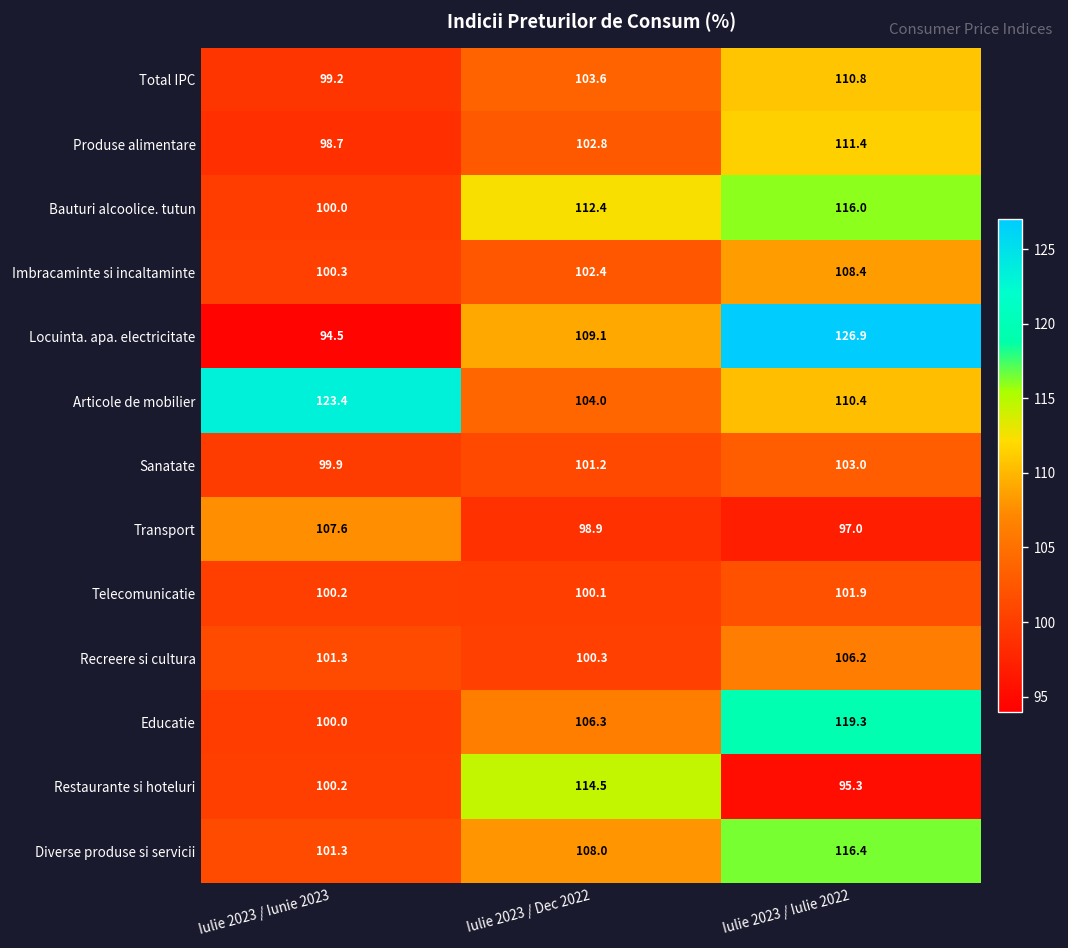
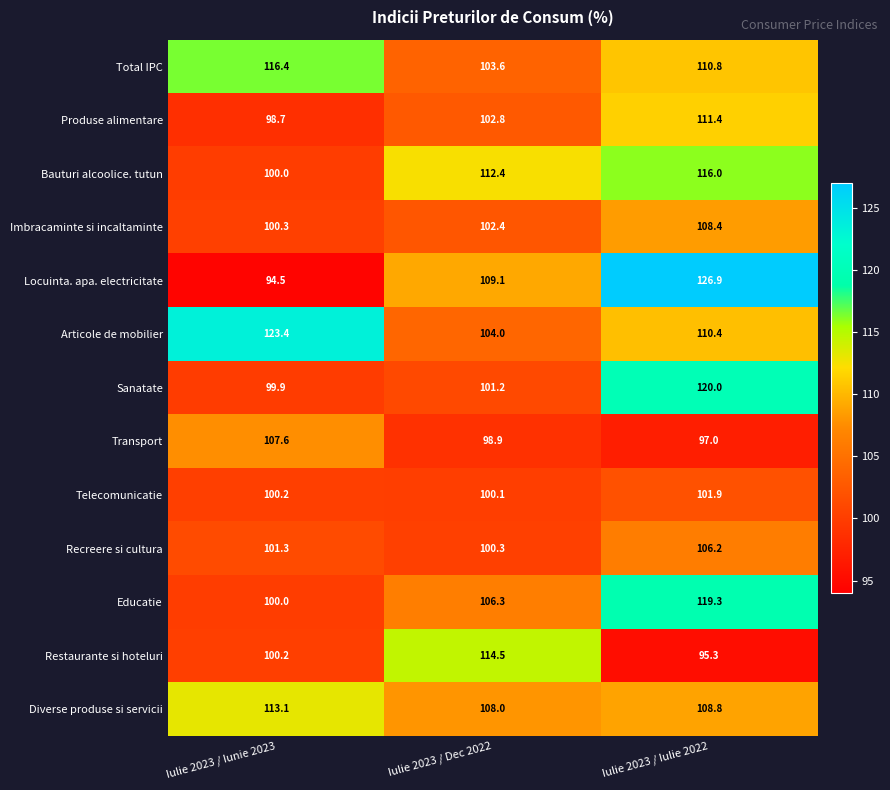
  {
    "Total IPC": {
-     "Iulie 2023 / Iunie 2023": 99.2,
+     "Iulie 2023 / Iunie 2023": 116.4,
      "Iulie 2023 / Dec 2022": 103.6,
      "Iulie 2023 / Iulie 2022": 110.8
    },
    "Produse alimentare": {
      "Iulie 2023 / Iunie 2023": 98.7,
      "Iulie 2023 / Dec 2022": 102.8,
      "Iulie 2023 / Iulie 2022": 111.4
    },
    "Bauturi alcoolice. tutun": {
      "Iulie 2023 / Iunie 2023": 100.0,
      "Iulie 2023 / Dec 2022": 112.4,
      "Iulie 2023 / Iulie 2022": 116.0
    },
    "Imbracaminte si incaltaminte": {
      "Iulie 2023 / Iunie 2023": 100.3,
      "Iulie 2023 / Dec 2022": 102.4,
      "Iulie 2023 / Iulie 2022": 108.4
    },
    "Locuinta. apa. electricitate": {
      "Iulie 2023 / Iunie 2023": 94.5,
      "Iulie 2023 / Dec 2022": 109.1,
      "Iulie 2023 / Iulie 2022": 126.9
    },
    "Articole de mobilier": {
      "Iulie 2023 / Iunie 2023": 123.4,
      "Iulie 2023 / Dec 2022": 104.0,
      "Iulie 2023 / Iulie 2022": 110.4
    },
    "Sanatate": {
      "Iulie 2023 / Iunie 2023": 99.9,
      "Iulie 2023 / Dec 2022": 101.2,
-     "Iulie 2023 / Iulie 2022": 103.0
+     "Iulie 2023 / Iulie 2022": 120.0
    },
    "Transport": {
      "Iulie 2023 / Iunie 2023": 107.6,
      "Iulie 2023 / Dec 2022": 98.9,
      "Iulie 2023 / Iulie 2022": 97.0
    },
    "Telecomunicatie": {
      "Iulie 2023 / Iunie 2023": 100.2,
      "Iulie 2023 / Dec 2022": 100.1,
      "Iulie 2023 / Iulie 2022": 101.9
    },
    "Recreere si cultura": {
      "Iulie 2023 / Iunie 2023": 101.3,
      "Iulie 2023 / Dec 2022": 100.3,
      "Iulie 2023 / Iulie 2022": 106.2
    },
    "Educatie": {
      "Iulie 2023 / Iunie 2023": 100.0,
      "Iulie 2023 / Dec 2022": 106.3,
      "Iulie 2023 / Iulie 2022": 119.3
    },
    "Restaurante si hoteluri": {
      "Iulie 2023 / Iunie 2023": 100.2,
      "Iulie 2023 / Dec 2022": 114.5,
      "Iulie 2023 / Iulie 2022": 95.3
    },
    "Diverse produse si servicii": {
-     "Iulie 2023 / Iunie 2023": 101.3,
+     "Iulie 2023 / Iunie 2023": 113.1,
      "Iulie 2023 / Dec 2022": 108.0,
-     "Iulie 2023 / Iulie 2022": 116.4
+     "Iulie 2023 / Iulie 2022": 108.8
    }
  }
